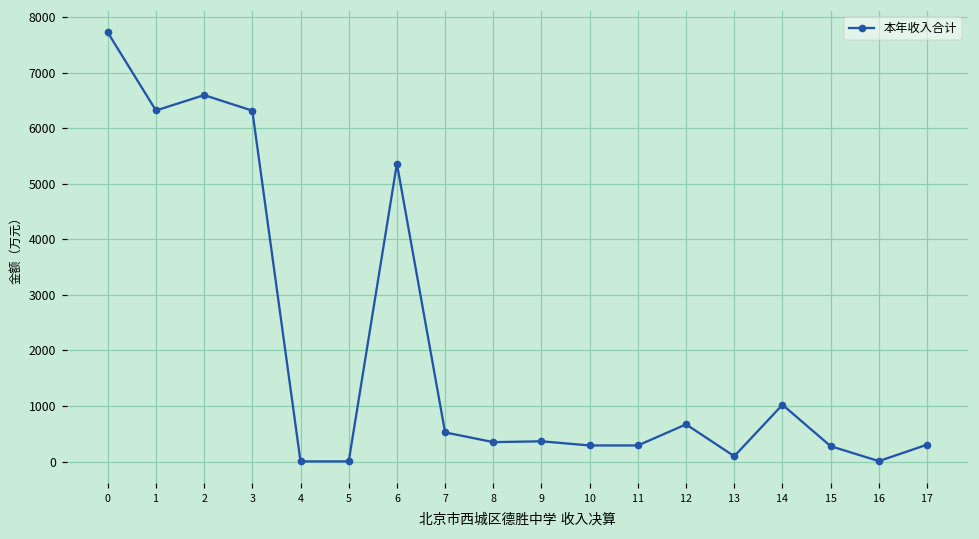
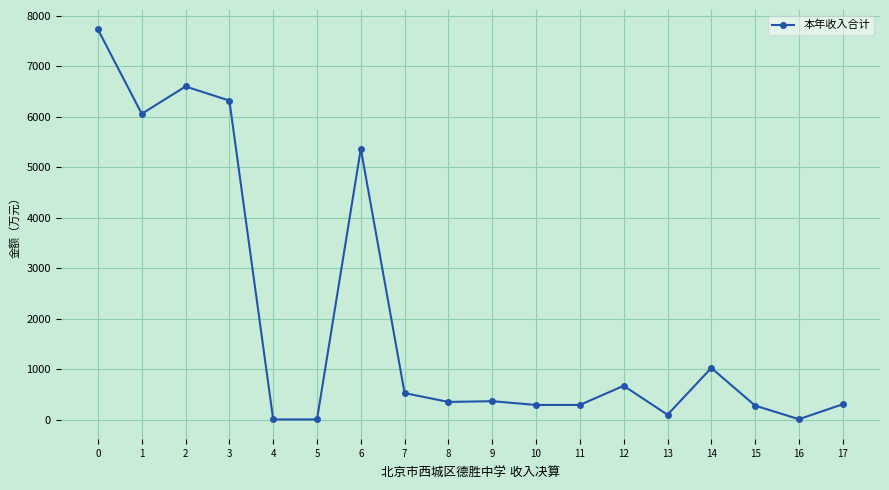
  {
    "0": 7700,
-   "1": 6300,
+   "1": 6100,
    "2": 6600,
    "3": 6300,
    "4": 0,
    "5": 0,
    "6": 5400,
    "7": 500,
    "8": 400,
    "9": 400,
    "10": 300,
    "11": 300,
    "12": 700,
    "13": 100,
    "14": 1000,
    "15": 300,
    "16": 0,
    "17": 300
  }
